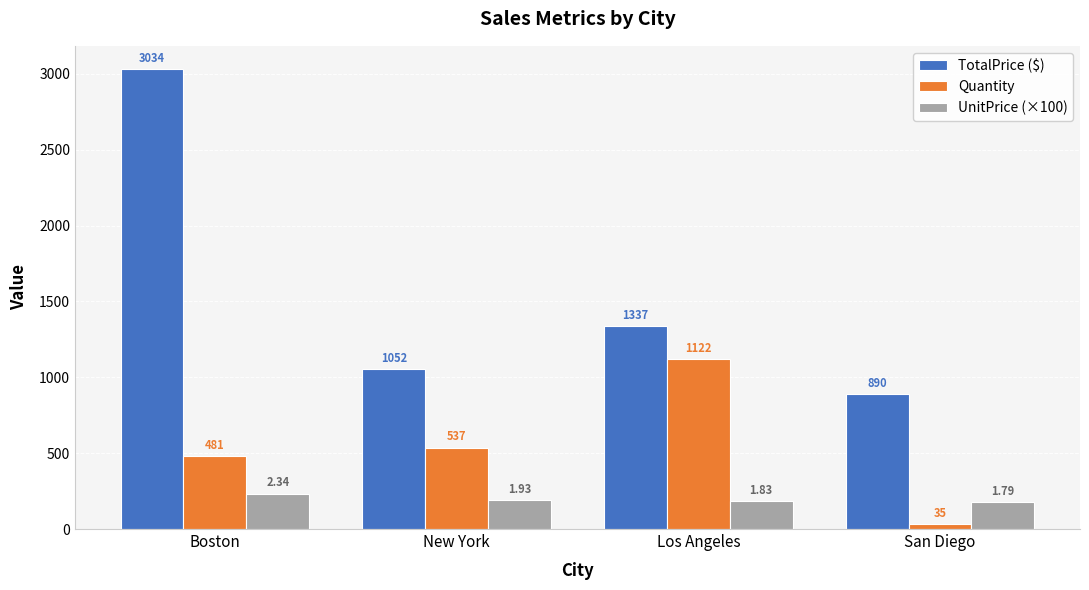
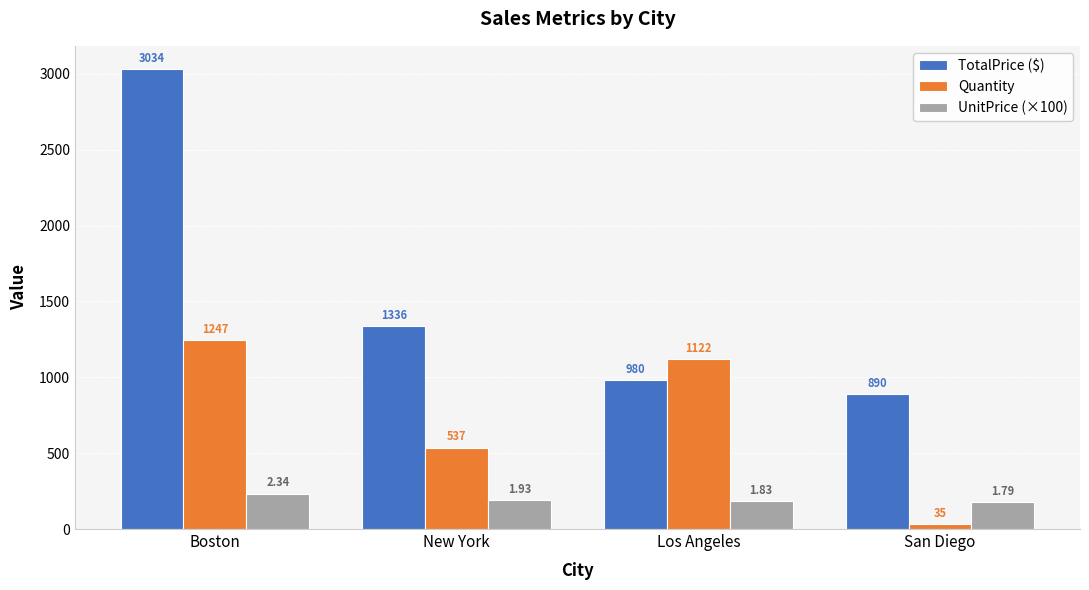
  {
    "TotalPrice ($)": {
      "Boston": 3034,
-     "New York": 1052,
-     "Los Angeles": 1337,
+     "New York": 1336,
+     "Los Angeles": 980,
      "San Diego": 890
    },
    "Quantity": {
-     "Boston": 481,
+     "Boston": 1247,
      "New York": 537,
      "Los Angeles": 1122,
      "San Diego": 35
    }
  }
